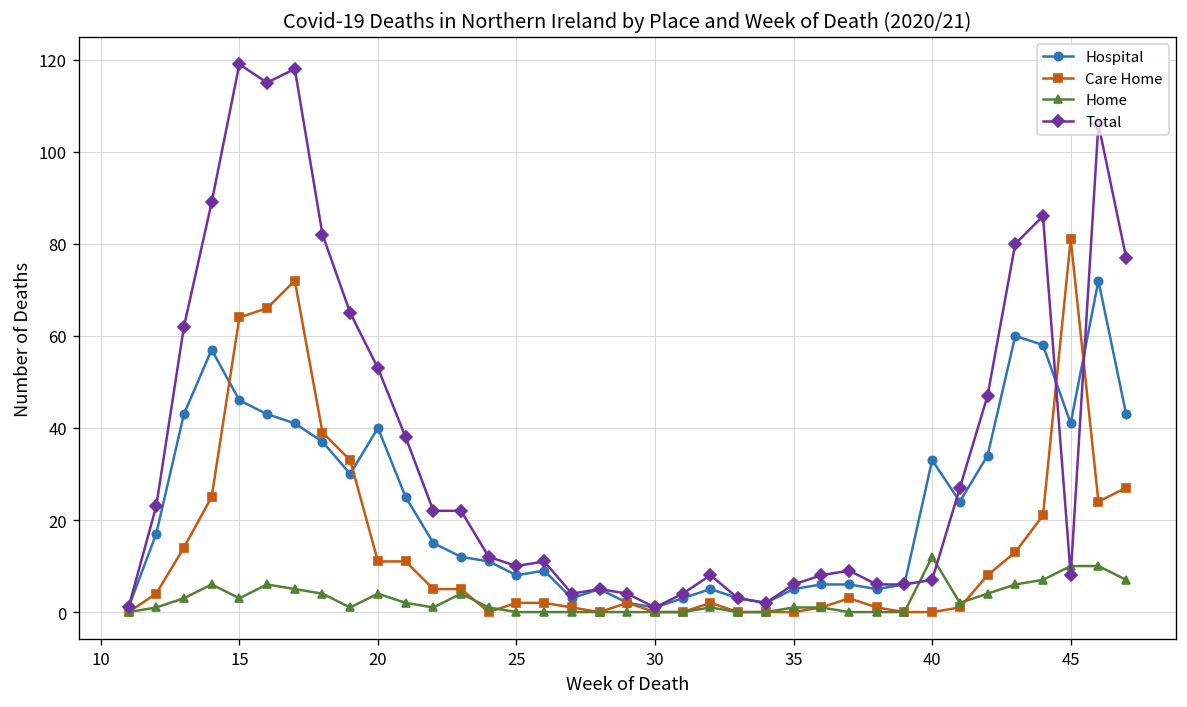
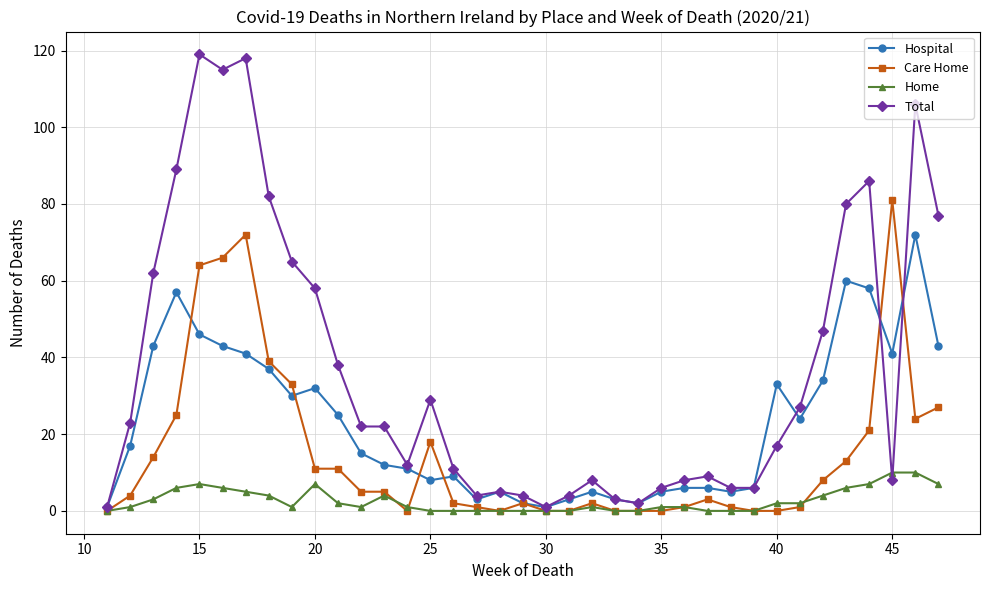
  {
    "Hospital": {
      "15": 46,
-     "20": 40,
+     "20": 32,
      "25": 8,
      "35": 5,
      "40": 33,
      "45": 41
    },
    "Care Home": {
      "15": 64,
      "20": 11,
-     "25": 2,
+     "25": 18,
      "35": 0,
      "40": 0,
      "45": 81
    },
    "Home": {
-     "15": 3,
-     "20": 4,
+     "15": 7,
+     "20": 7,
      "25": 0,
      "35": 1,
-     "40": 12,
+     "40": 2,
      "45": 10
    },
    "Total": {
      "15": 119,
-     "20": 53,
-     "25": 10,
+     "20": 58,
+     "25": 29,
      "35": 6,
-     "40": 7,
+     "40": 17,
      "45": 8
    }
  }
